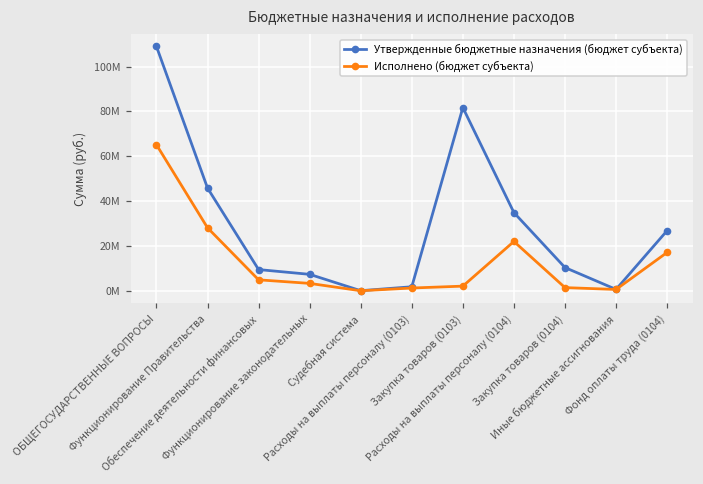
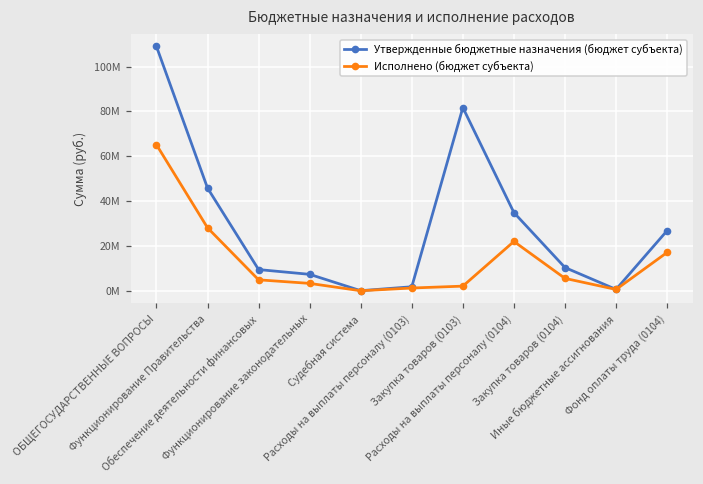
  {
    "Утвержденные бюджетные назначения (бюджет субъекта)": {
      "ОБЩЕГОСУДАРСТВЕННЫЕ ВОПРОСЫ": 109000000,
      "Функционирование Правительства": 46000000,
      "Обеспечение деятельности финансовых": 9000000,
      "Функционирование законодательных": 7000000,
      "Закупка товаров (0103)": 82000000,
      "Расходы на выплаты персоналу (0104)": 35000000,
      "Закупка товаров (0104)": 10000000,
      "Фонд оплаты труда (0104)": 27000000
    },
    "Исполнено (бюджет субъекта)": {
      "ОБЩЕГОСУДАРСТВЕННЫЕ ВОПРОСЫ": 65000000,
      "Функционирование Правительства": 28000000,
      "Обеспечение деятельности финансовых": 5000000,
      "Функционирование законодательных": 3000000,
      "Закупка товаров (0103)": 2000000,
      "Расходы на выплаты персоналу (0104)": 22000000,
-     "Закупка товаров (0104)": 1000000,
+     "Закупка товаров (0104)": 6000000,
      "Фонд оплаты труда (0104)": 17000000
    }
  }
